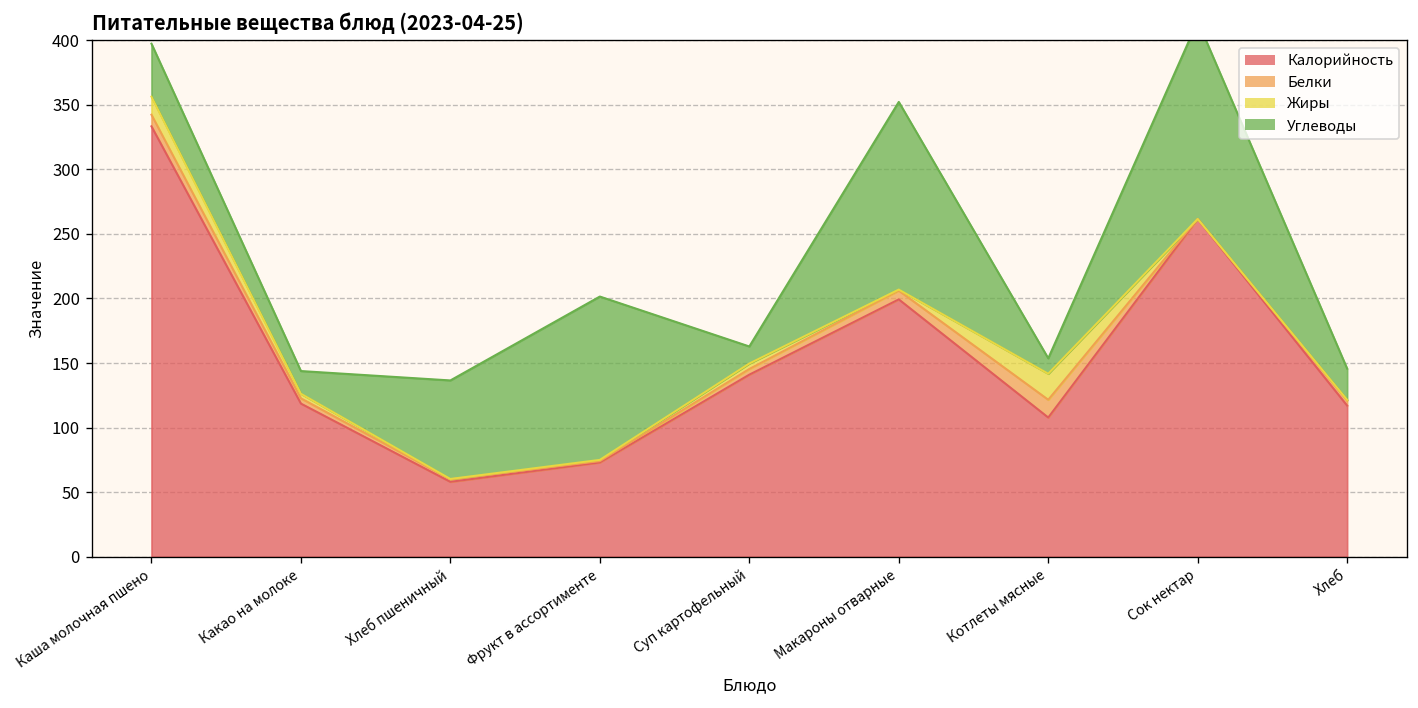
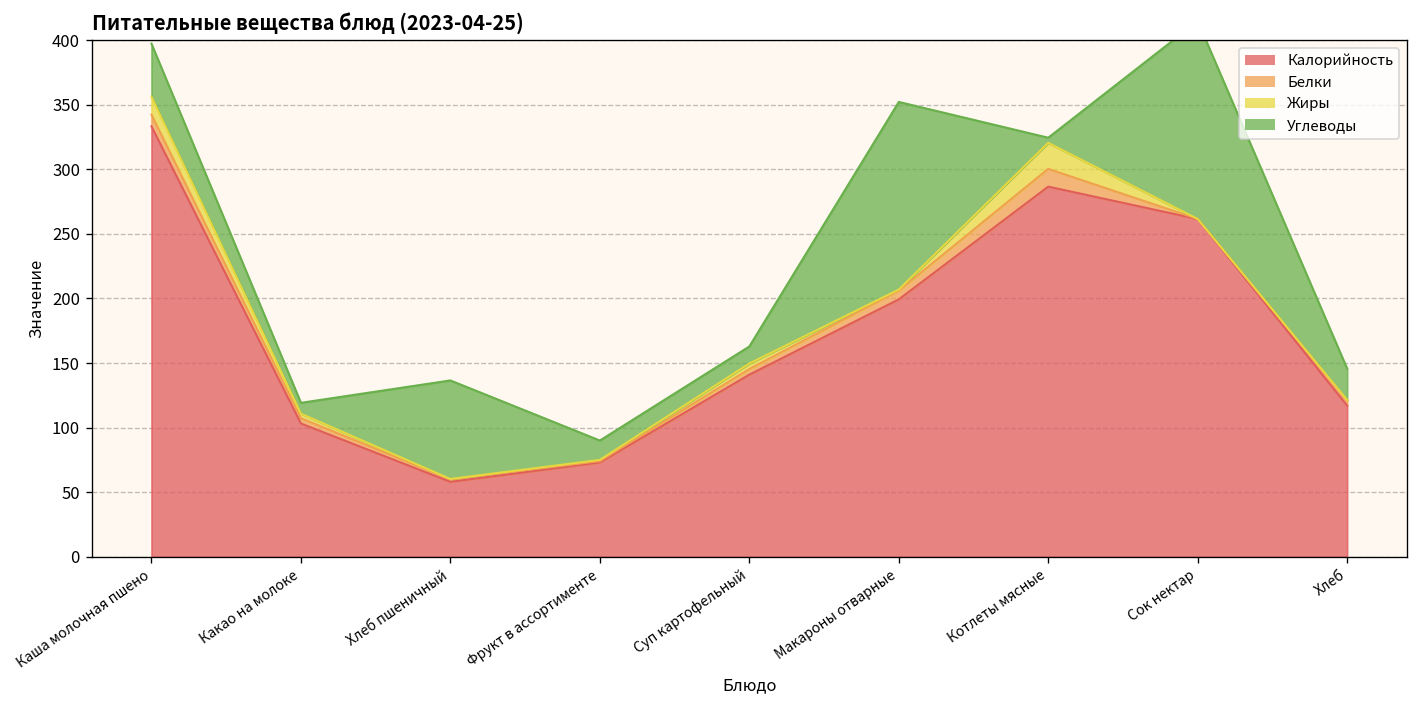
  {
    "Калорийность": {
      "Каша молочная пшено": 333,
-     "Какао на молоке": 119,
+     "Какао на молоке": 103,
      "Суп картофельный": 141,
      "Макароны отварные": 199,
-     "Котлеты мясные": 108,
+     "Котлеты мясные": 287,
      "Хлеб": 117
    },
    "Углеводы": {
      "Каша молочная пшено": 41,
-     "Какао на молоке": 18,
+     "Какао на молоке": 8,
      "Хлеб пшеничный": 76,
-     "Фрукт в ассортименте": 127,
+     "Фрукт в ассортименте": 15,
      "Суп картофельный": 13,
      "Макароны отварные": 145,
-     "Котлеты мясные": 12,
+     "Котлеты мясные": 4,
      "Хлеб": 24
    }
  }
